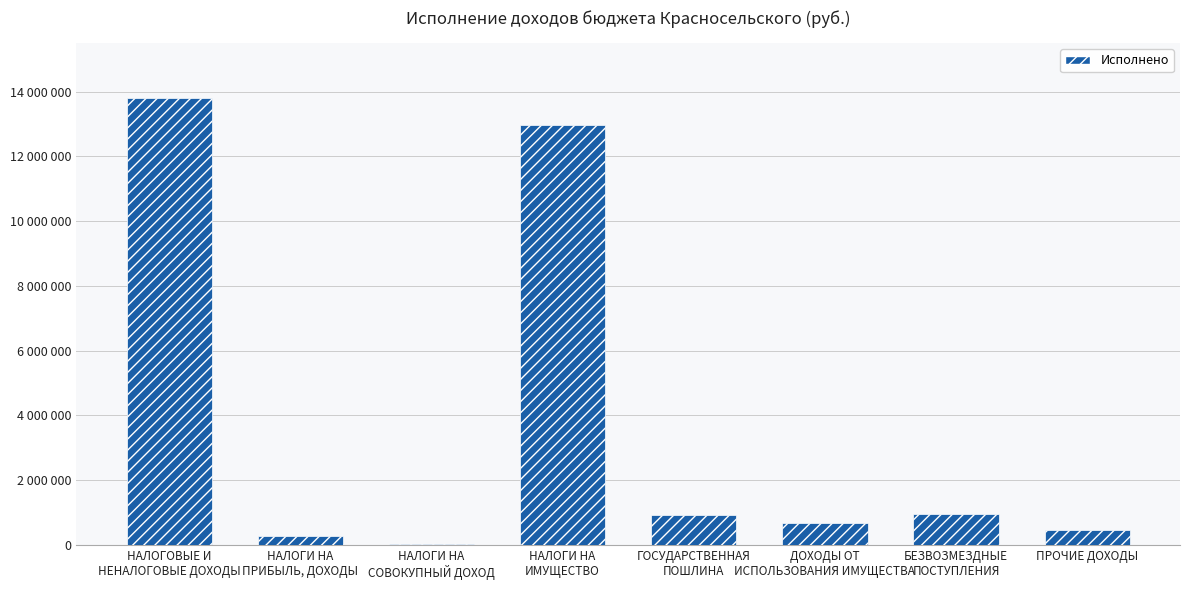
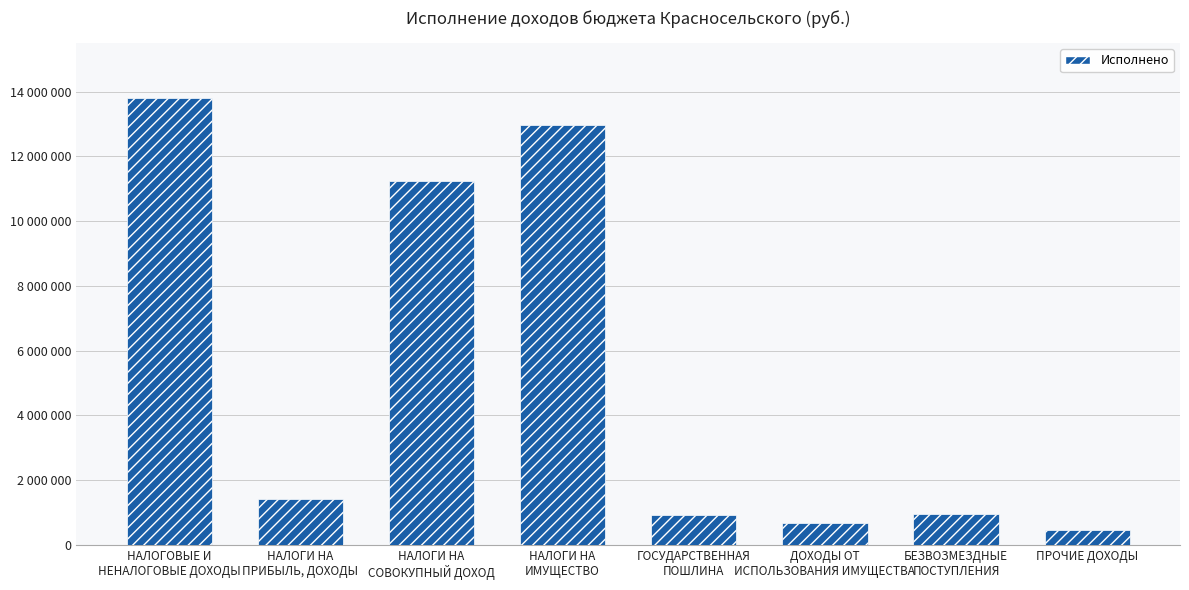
  {
    "НАЛОГОВЫЕ И НЕНАЛОГОВЫЕ ДОХОДЫ": 13800000,
-   "НАЛОГИ НА ПРИБЫЛЬ, ДОХОДЫ": 300000,
-   "НАЛОГИ НА СОВОКУПНЫЙ ДОХОД": 0,
+   "НАЛОГИ НА ПРИБЫЛЬ, ДОХОДЫ": 1400000,
+   "НАЛОГИ НА СОВОКУПНЫЙ ДОХОД": 11200000,
    "НАЛОГИ НА ИМУЩЕСТВО": 13000000,
    "ГОСУДАРСТВЕННАЯ ПОШЛИНА": 900000,
    "ДОХОДЫ ОТ ИСПОЛЬЗОВАНИЯ ИМУЩЕСТВА": 700000,
    "БЕЗВОЗМЕЗДНЫЕ ПОСТУПЛЕНИЯ": 900000,
    "ПРОЧИЕ ДОХОДЫ": 500000
  }
